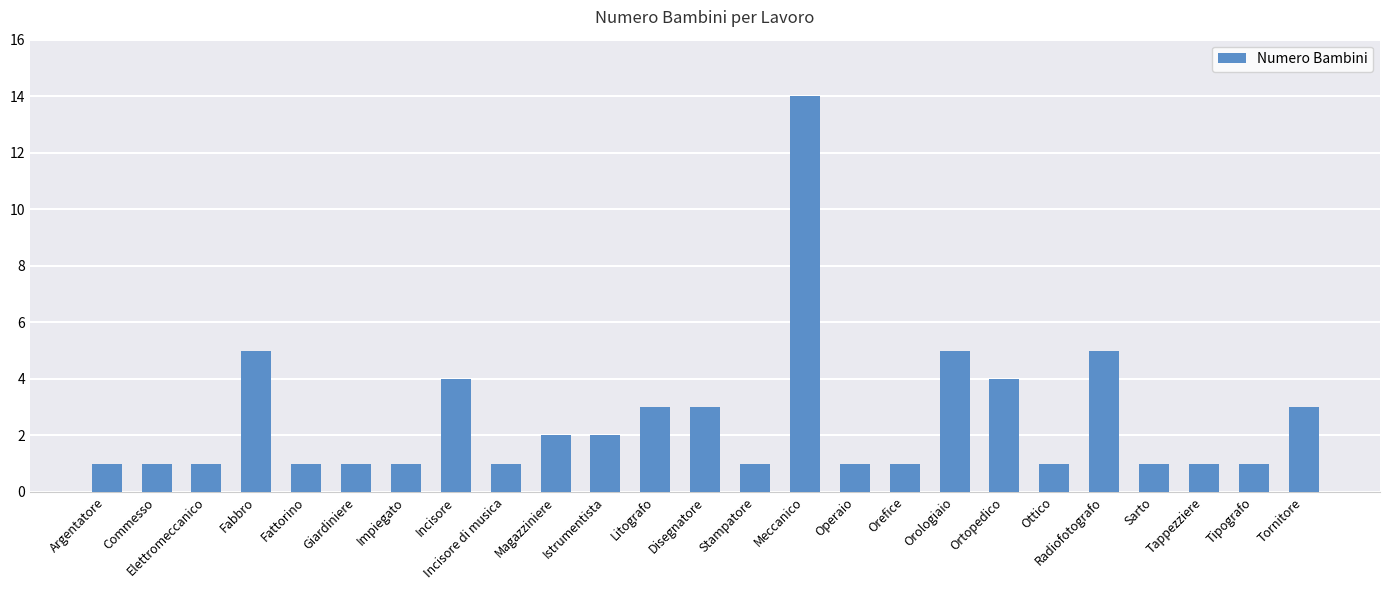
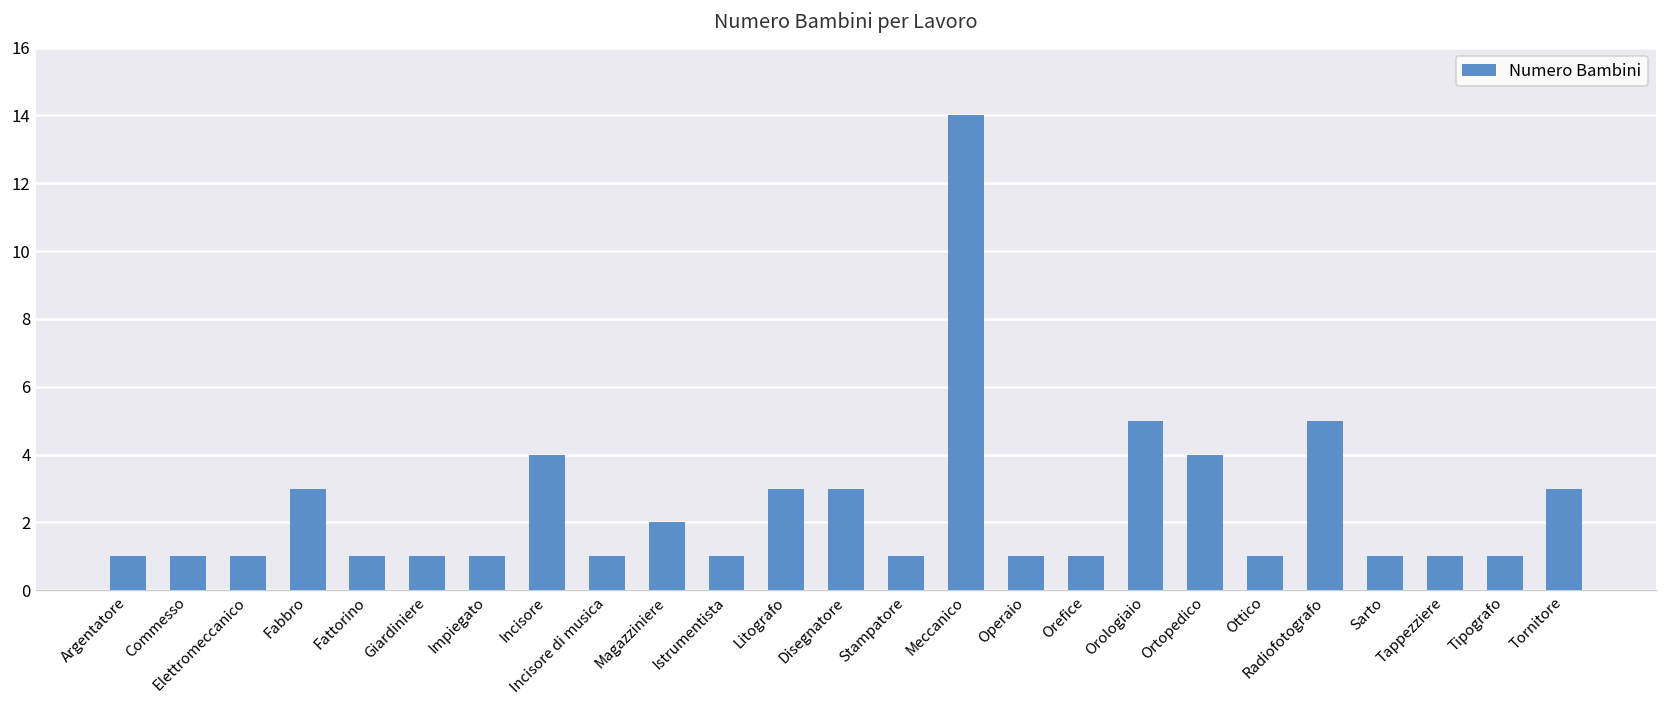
  {
    "Argentatore": 1,
    "Commesso": 1,
    "Elettromeccanico": 1,
-   "Fabbro": 5,
+   "Fabbro": 3,
    "Fattorino": 1,
    "Giardiniere": 1,
    "Impiegato": 1,
    "Incisore": 4,
    "Incisore di musica": 1,
    "Magazziniere": 2,
-   "Istrumentista": 2,
+   "Istrumentista": 1,
    "Litografo": 3,
    "Disegnatore": 3,
    "Stampatore": 1,
    "Meccanico": 14,
    "Operaio": 1,
    "Orefice": 1,
    "Orologiaio": 5,
    "Ortopedico": 4,
    "Ottico": 1,
    "Radiofotografo": 5,
    "Sarto": 1,
    "Tappezziere": 1,
    "Tipografo": 1,
    "Tornitore": 3
  }
